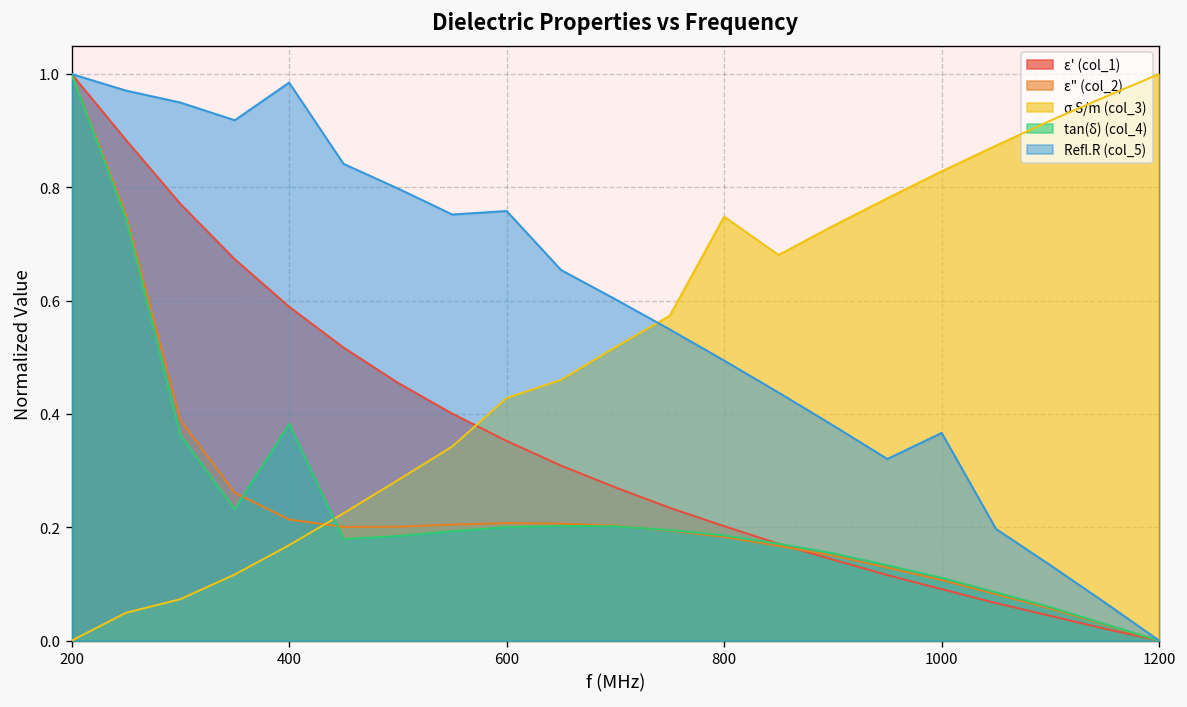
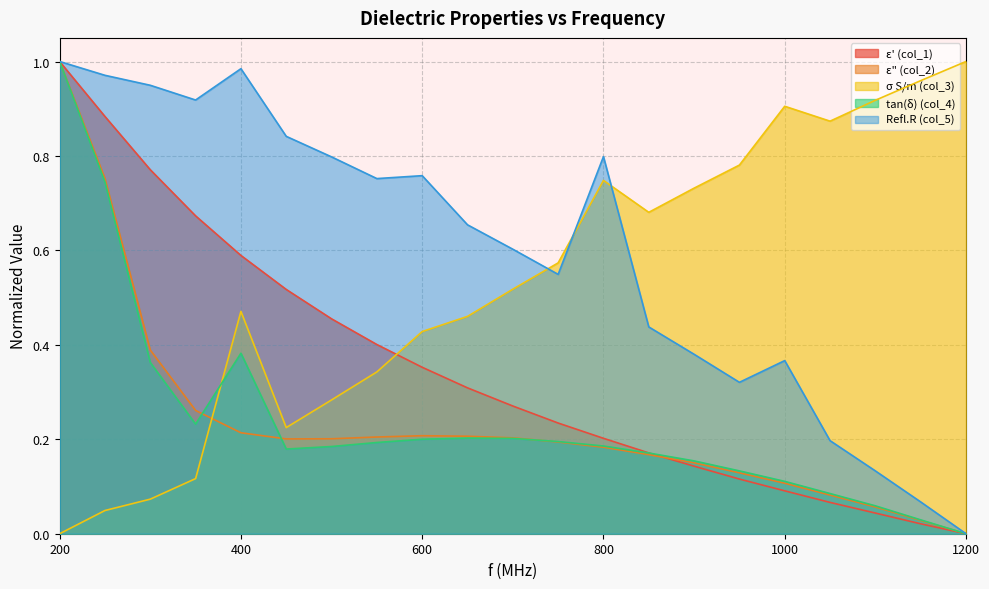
  {
    "σ S/m (col_3)": {
      "200": 0.00,
-     "400": 0.17,
+     "400": 0.47,
      "600": 0.43,
      "800": 0.75,
-     "1000": 0.83,
+     "1000": 0.91,
      "1200": 1.00
    },
    "tan(δ) (col_4)": {
      "400": 0.38,
      "600": 0.20
    },
    "Refl.R (col_5)": {
      "400": 0.98,
      "600": 0.76,
-     "800": 0.49,
+     "800": 0.80,
      "1000": 0.37
    }
  }
